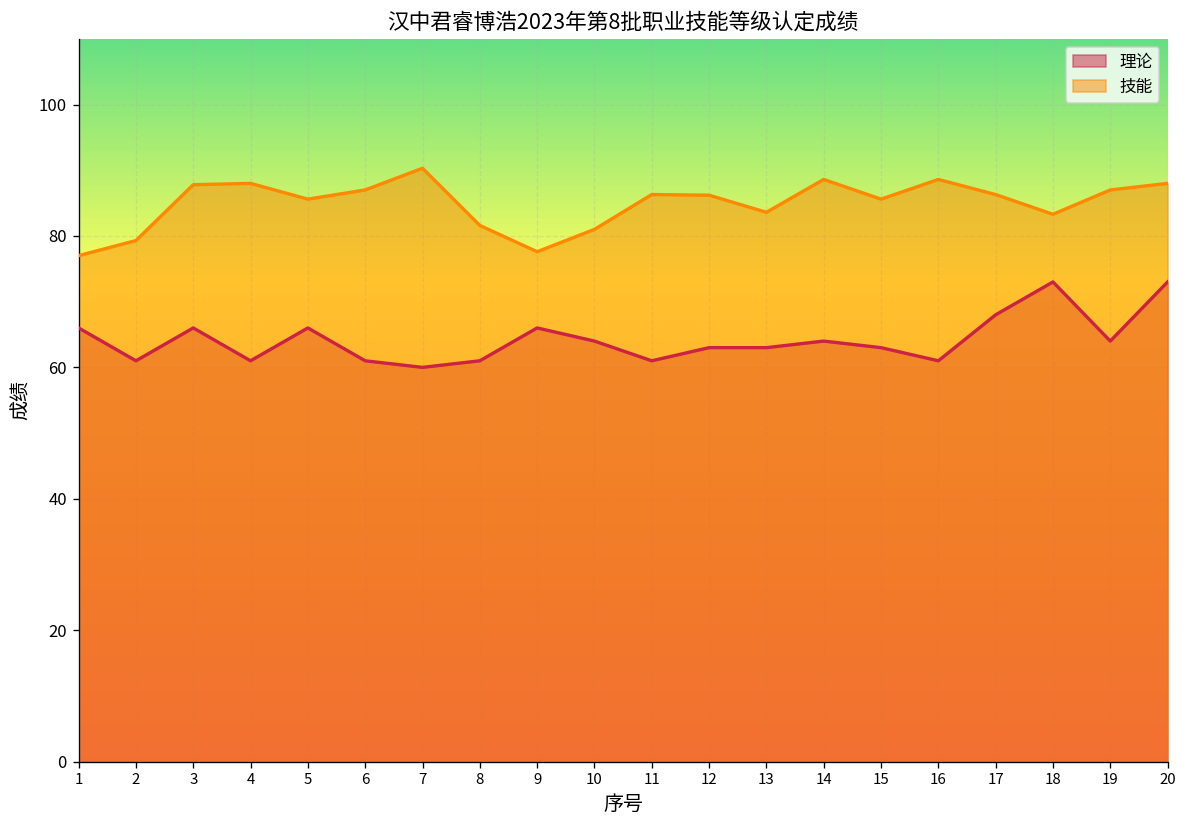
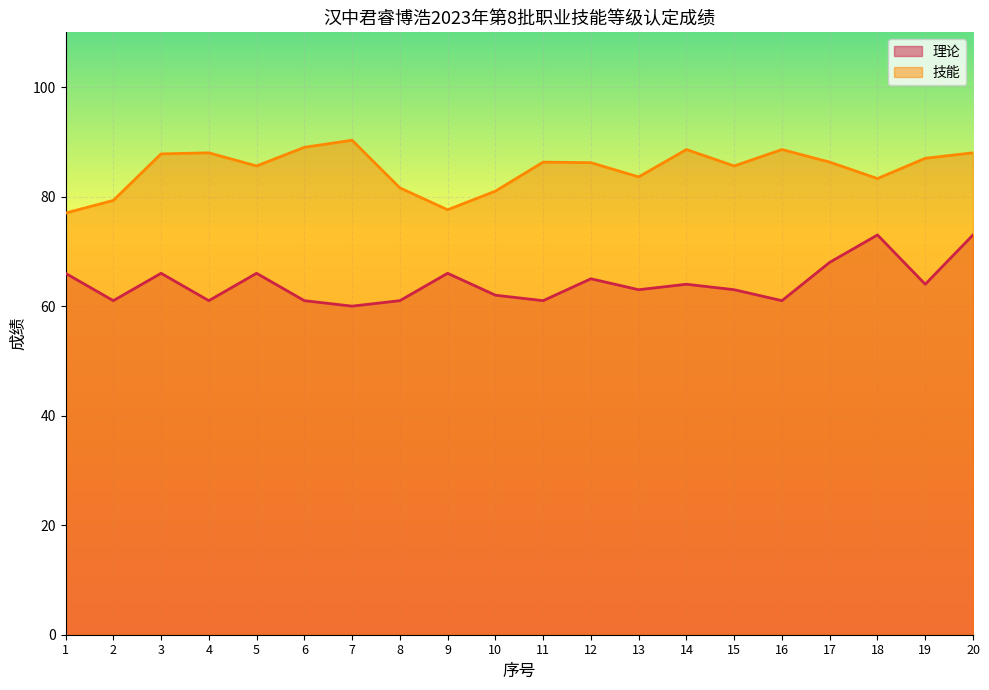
  {
    "理论": {
      "1": 66,
      "2": 61,
      "3": 66,
      "4": 61,
      "5": 66,
      "6": 61,
      "7": 60,
      "8": 61,
      "9": 66,
-     "10": 64,
+     "10": 62,
      "11": 61,
-     "12": 63,
+     "12": 65,
      "13": 63,
      "14": 64,
      "15": 63,
      "16": 61,
      "17": 68,
      "18": 73,
      "19": 64,
      "20": 73
    },
    "技能": {
      "1": 77,
      "2": 79,
      "3": 88,
      "4": 88,
      "5": 86,
-     "6": 87,
+     "6": 89,
      "7": 90,
      "8": 82,
      "9": 78,
      "10": 81,
      "11": 86,
      "12": 86,
      "13": 84,
      "14": 89,
      "15": 86,
      "16": 89,
      "17": 86,
      "18": 83,
      "19": 87,
      "20": 88
    }
  }
